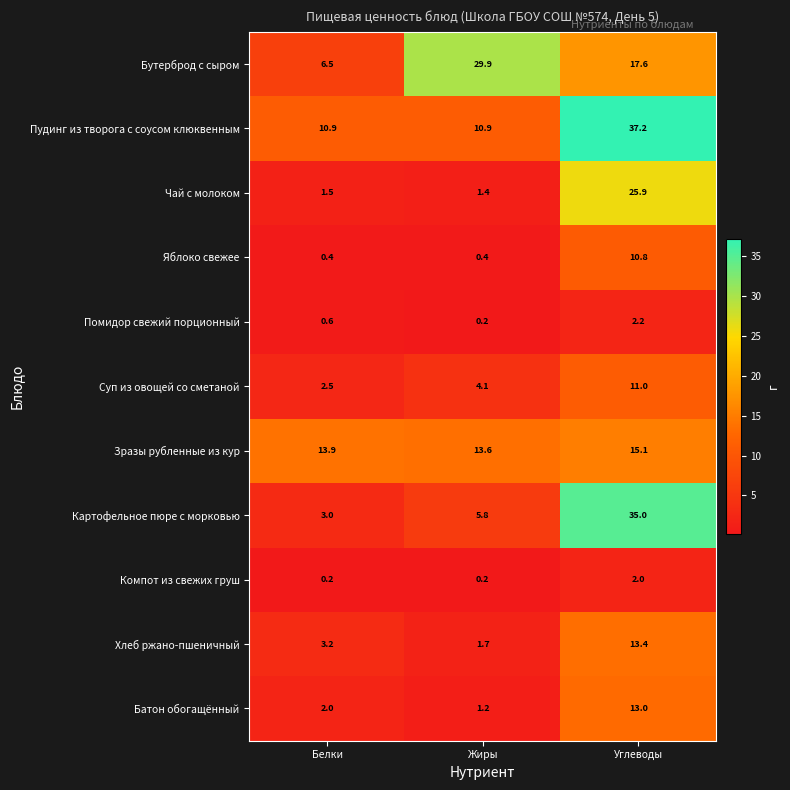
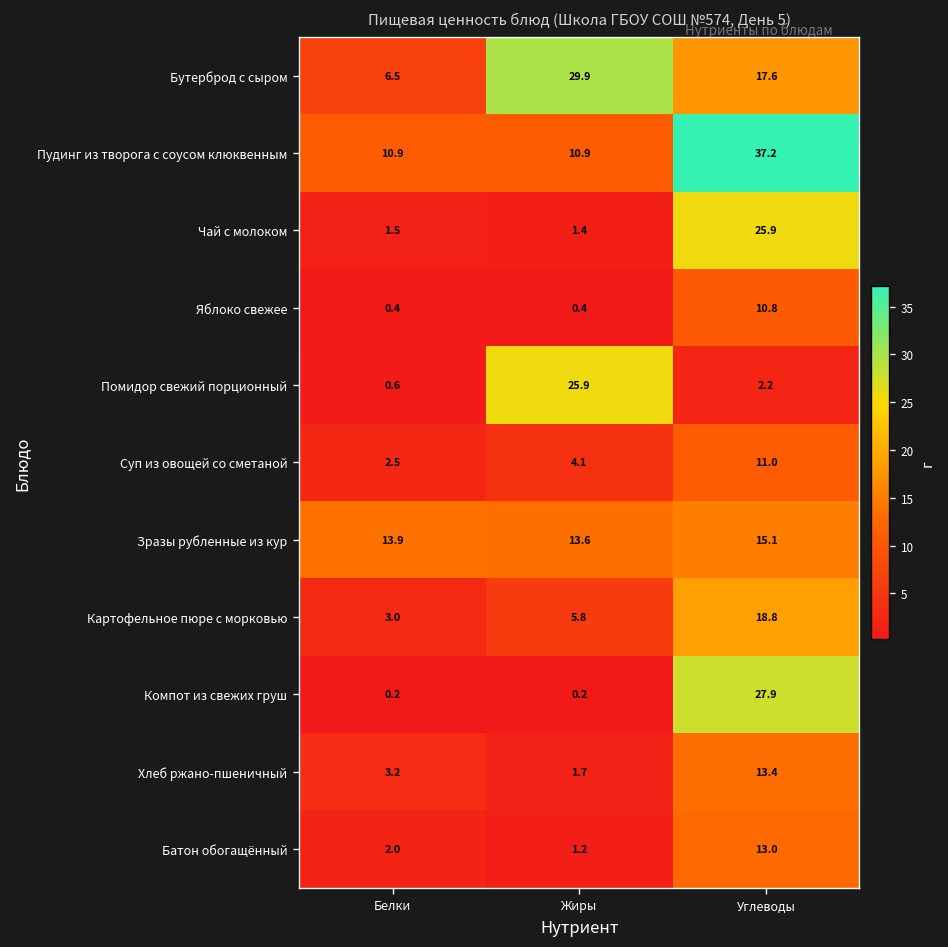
  {
    "Бутерброд с сыром": {
      "Белки": 6.5,
      "Жиры": 29.9,
      "Углеводы": 17.6
    },
    "Пудинг из творога с соусом клюквенным": {
      "Белки": 10.9,
      "Жиры": 10.9,
      "Углеводы": 37.2
    },
    "Чай с молоком": {
      "Белки": 1.5,
      "Жиры": 1.4,
      "Углеводы": 25.9
    },
    "Яблоко свежее": {
      "Белки": 0.4,
      "Жиры": 0.4,
      "Углеводы": 10.8
    },
    "Помидор свежий порционный": {
      "Белки": 0.6,
-     "Жиры": 0.2,
+     "Жиры": 25.9,
      "Углеводы": 2.2
    },
    "Суп из овощей со сметаной": {
      "Белки": 2.5,
      "Жиры": 4.1,
      "Углеводы": 11.0
    },
    "Зразы рубленные из кур": {
      "Белки": 13.9,
      "Жиры": 13.6,
      "Углеводы": 15.1
    },
    "Картофельное пюре с морковью": {
      "Белки": 3.0,
      "Жиры": 5.8,
-     "Углеводы": 35.0
+     "Углеводы": 18.8
    },
    "Компот из свежих груш": {
      "Белки": 0.2,
      "Жиры": 0.2,
-     "Углеводы": 2.0
+     "Углеводы": 27.9
    },
    "Хлеб ржано-пшеничный": {
      "Белки": 3.2,
      "Жиры": 1.7,
      "Углеводы": 13.4
    },
    "Батон обогащённый": {
      "Белки": 2.0,
      "Жиры": 1.2,
      "Углеводы": 13.0
    }
  }
